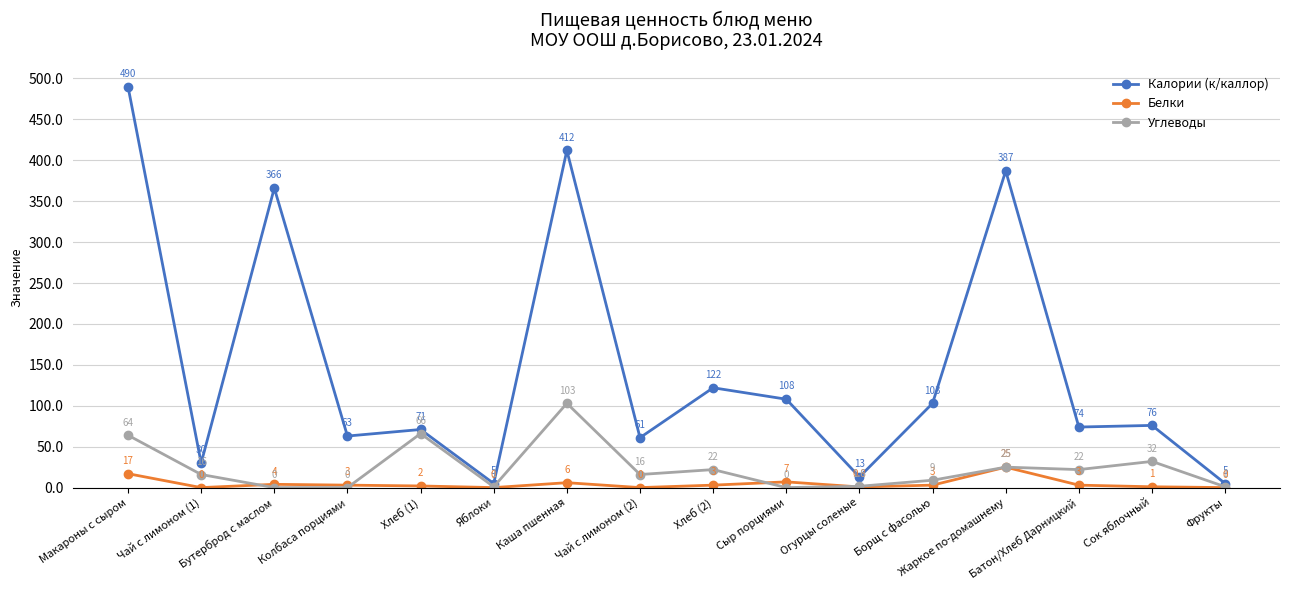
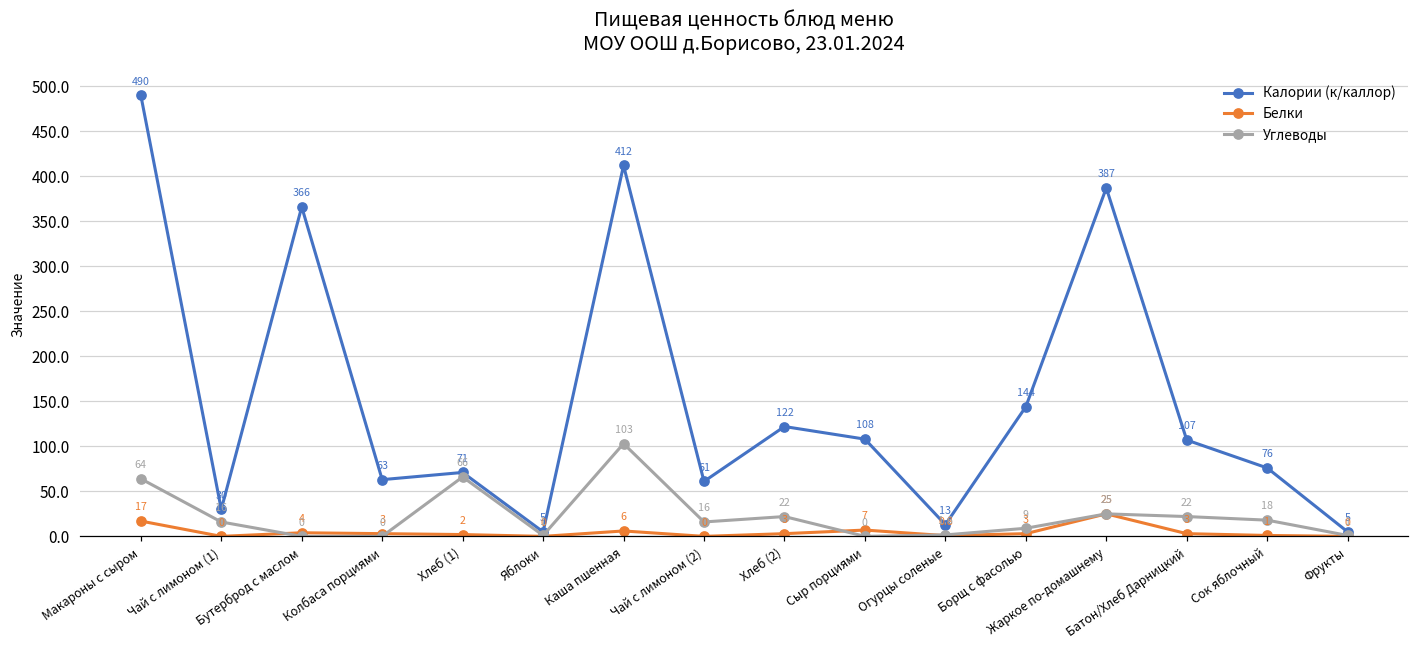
  {
    "Калории (к/каллор)": {
      "Макароны с сыром": 490,
      "Чай с лимоном (1)": 30,
      "Бутерброд с маслом": 366,
      "Колбаса порциями": 63,
      "Каша пшенная": 412,
      "Чай с лимоном (2)": 61,
      "Хлеб (2)": 122,
      "Сыр порциями": 108,
      "Огурцы соленые": 13,
-     "Борщ с фасолью": 103,
+     "Борщ с фасолью": 144,
      "Жаркое по-домашнему": 387,
-     "Батон/Хлеб Дарницкий": 74,
+     "Батон/Хлеб Дарницкий": 107,
      "Сок яблочный": 76
    },
    "Белки": {
      "Макароны с сыром": 17,
      "Хлеб (1)": 2,
      "Каша пшенная": 6
    },
    "Углеводы": {
      "Макароны с сыром": 64,
      "Каша пшенная": 103,
      "Чай с лимоном (2)": 16,
      "Хлеб (2)": 22,
      "Батон/Хлеб Дарницкий": 22,
-     "Сок яблочный": 32
+     "Сок яблочный": 18
    }
  }
